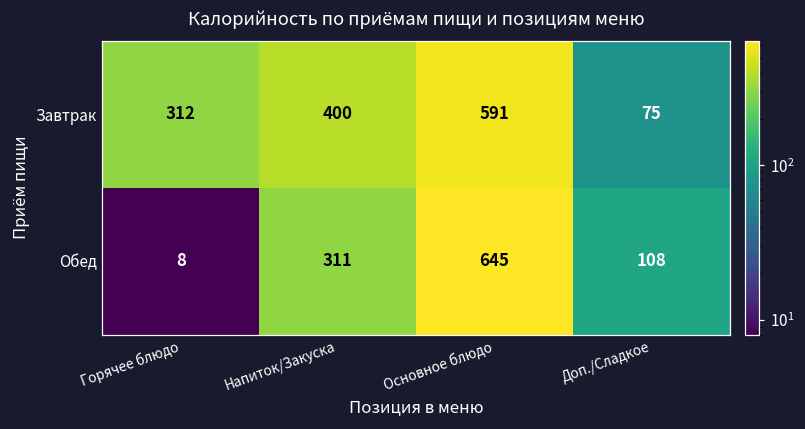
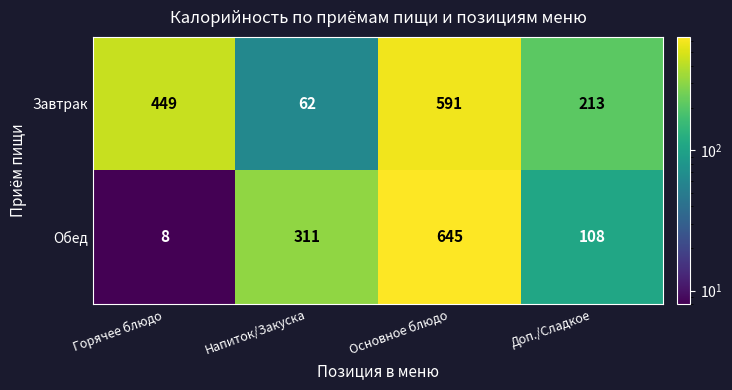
  {
    "Завтрак": {
-     "Горячее блюдо": 312,
-     "Напиток/Закуска": 400,
+     "Горячее блюдо": 449,
+     "Напиток/Закуска": 62,
      "Основное блюдо": 591,
-     "Доп./Сладкое": 75
+     "Доп./Сладкое": 213
    },
    "Обед": {
      "Горячее блюдо": 8,
      "Напиток/Закуска": 311,
      "Основное блюдо": 645,
      "Доп./Сладкое": 108
    }
  }
